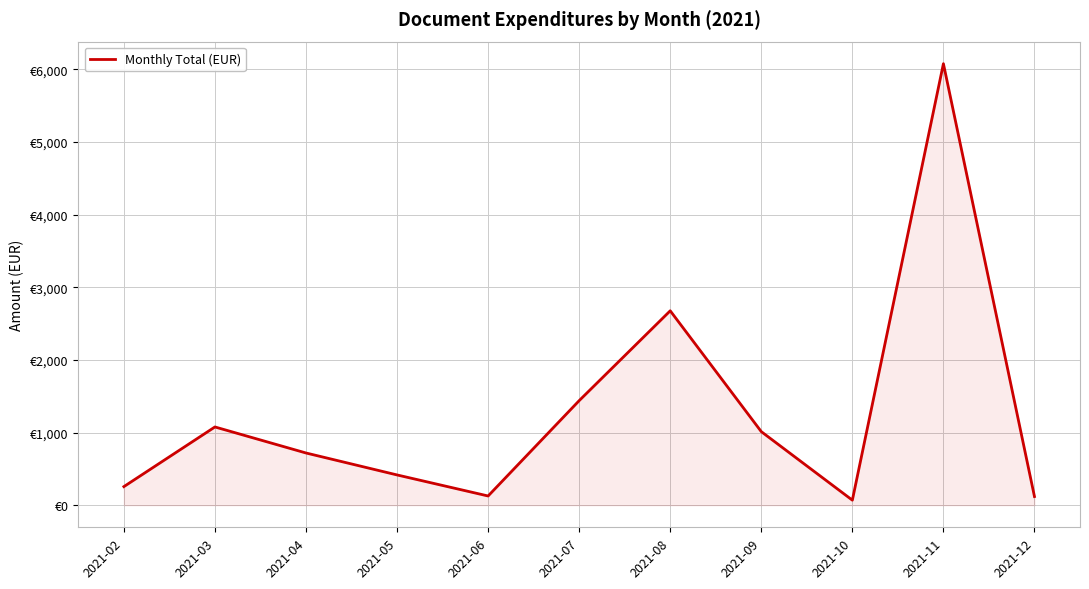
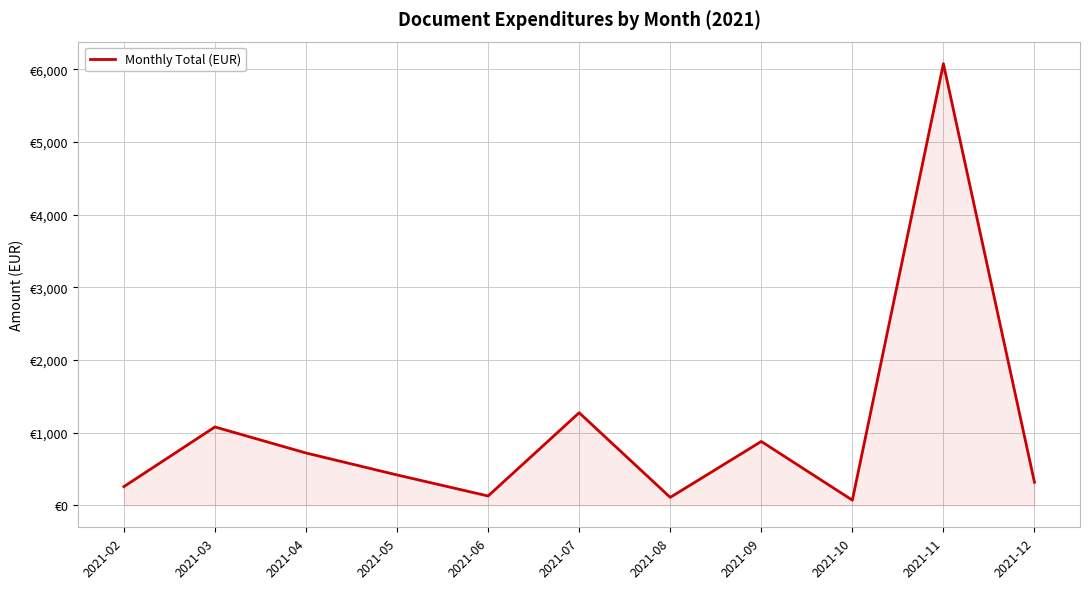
  {
    "2021-02": "€300",
    "2021-03": "€1,100",
    "2021-04": "€700",
    "2021-05": "€400",
    "2021-06": "€100",
-   "2021-07": "€1,400",
-   "2021-08": "€2,700",
-   "2021-09": "€1,000",
+   "2021-07": "€1,300",
+   "2021-08": "€100",
+   "2021-09": "€900",
    "2021-10": "€100",
    "2021-11": "€6,100",
-   "2021-12": "€100"
+   "2021-12": "€300"
  }
